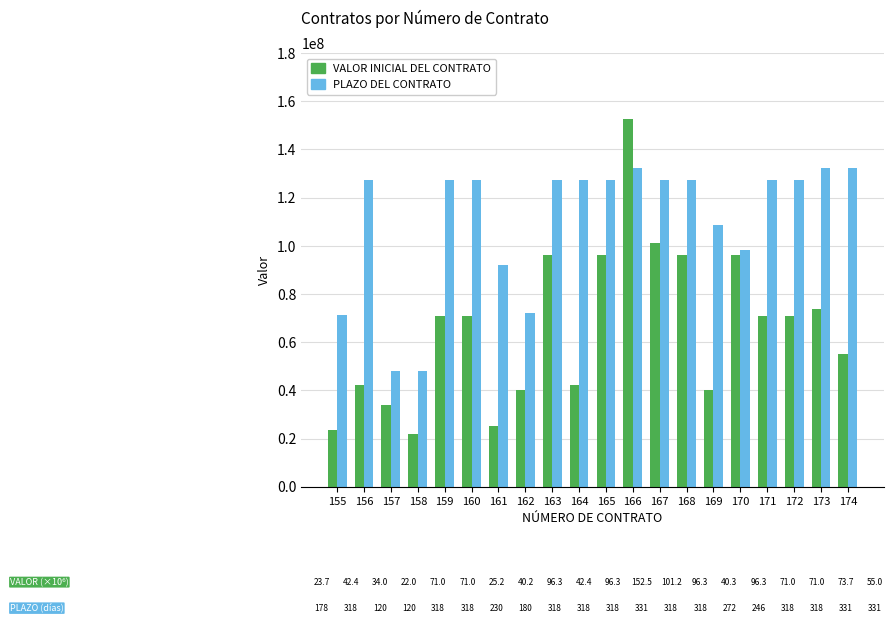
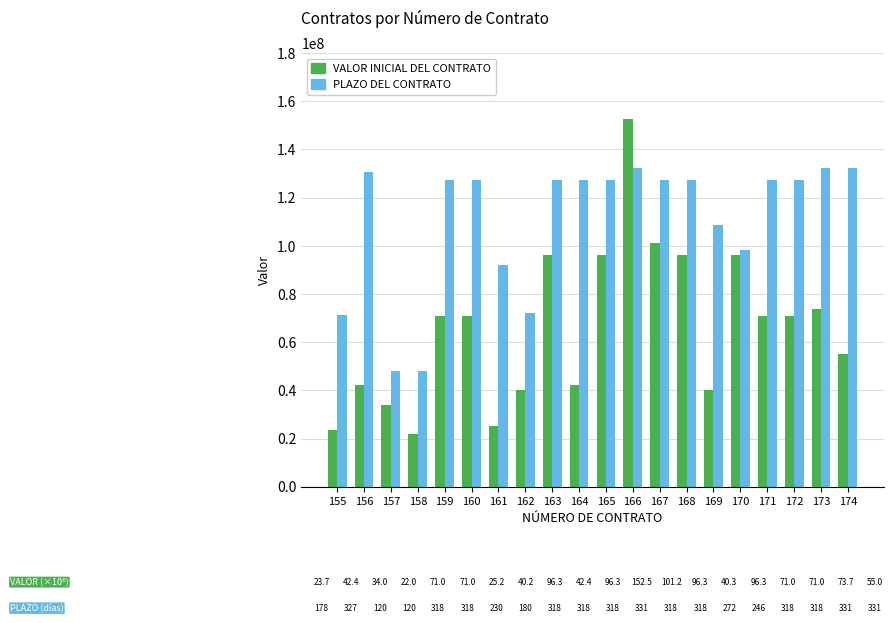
  {
    "PLAZO DEL CONTRATO": {
-     "156": 318
+     "156": 327
    }
  }
